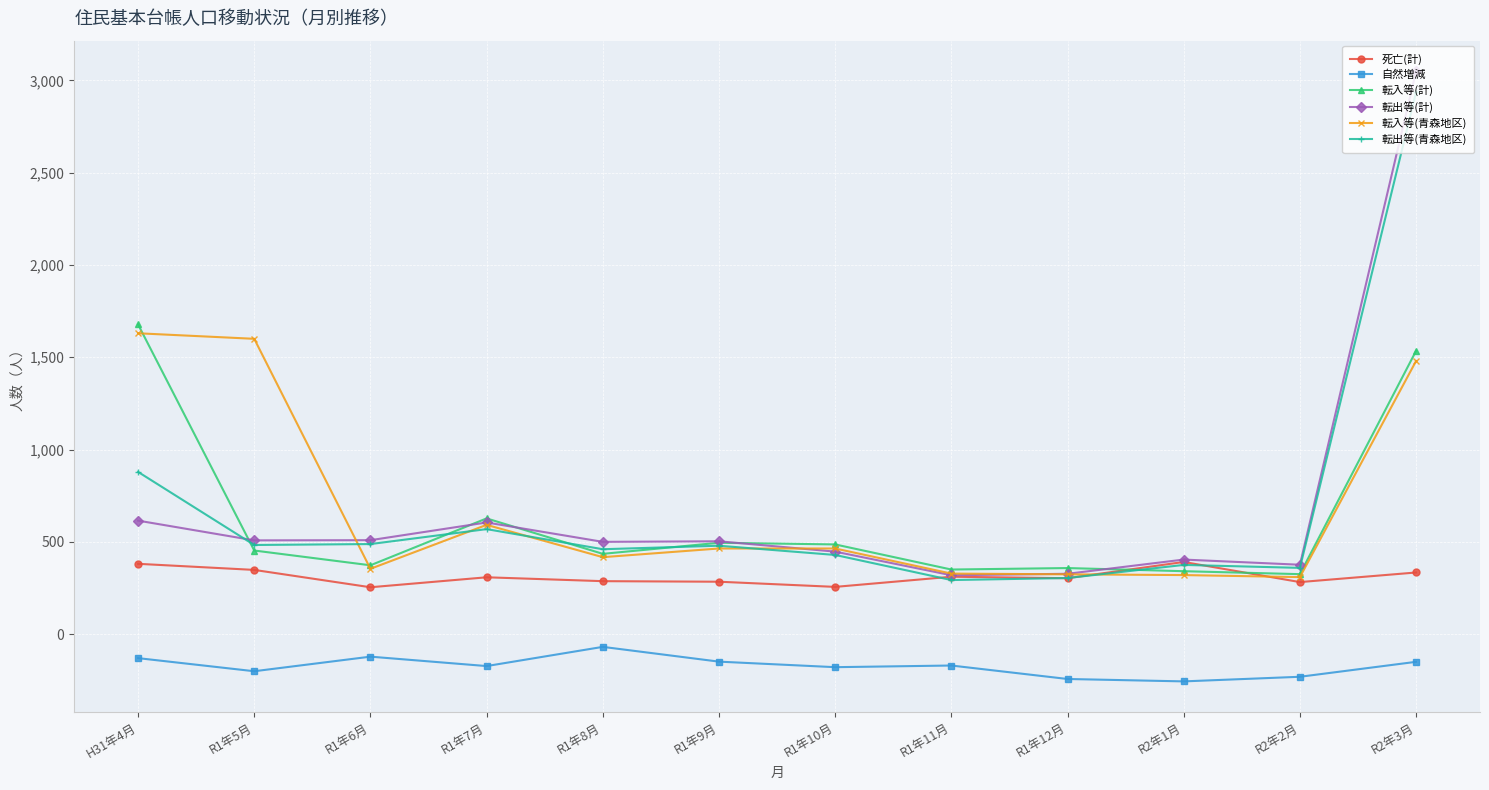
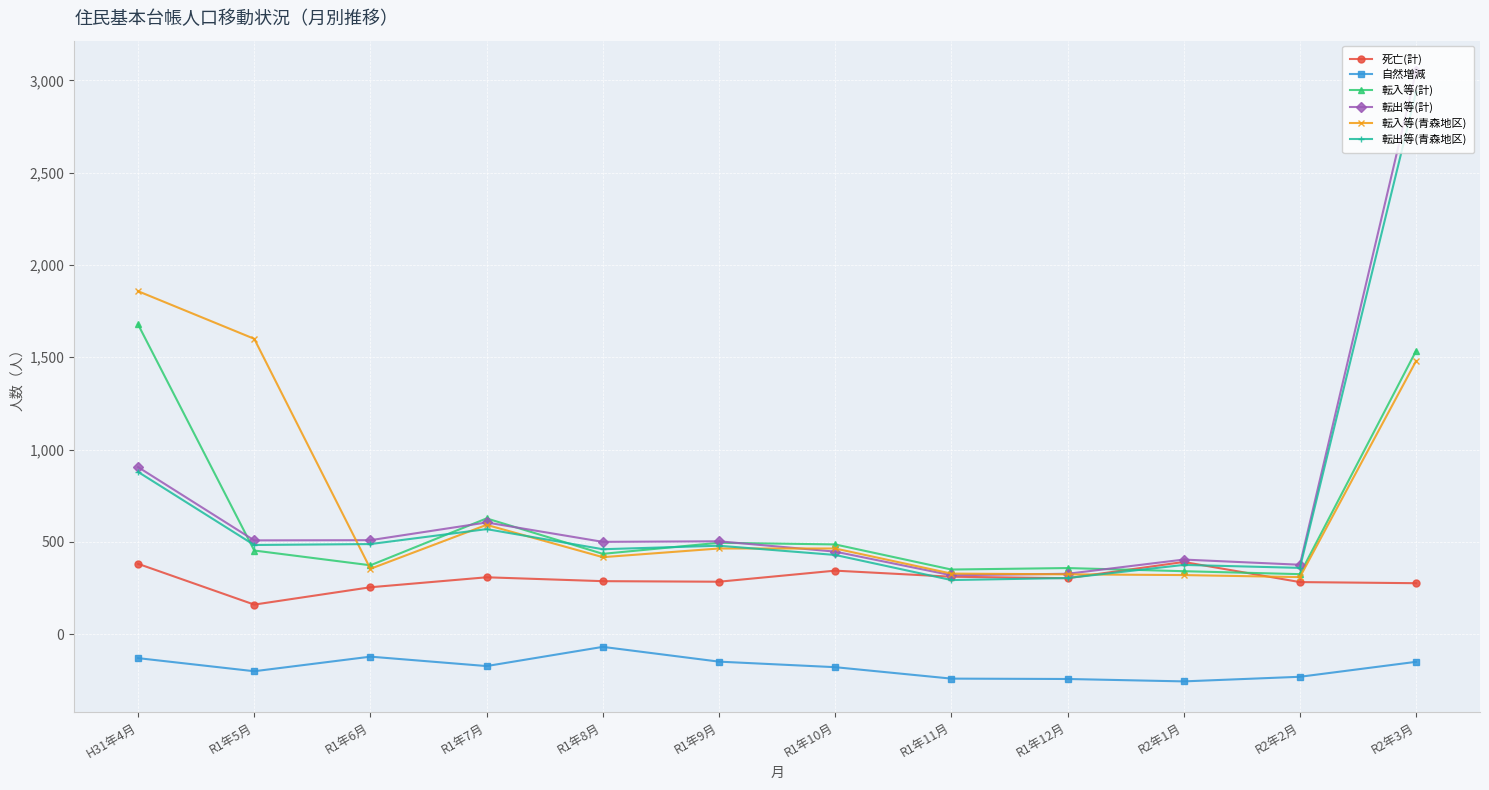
  {
    "死亡(計)": {
      "H31年4月": "380",
-     "R1年5月": "350",
+     "R1年5月": "160",
      "R1年6月": "250",
      "R1年7月": "310",
      "R1年8月": "290",
      "R1年9月": "280",
-     "R1年10月": "260",
+     "R1年10月": "340",
      "R2年2月": "280",
-     "R2年3月": "330"
+     "R2年3月": "280"
    },
    "自然増減": {
      "H31年4月": "-130",
      "R1年5月": "-200",
      "R1年6月": "-120",
      "R1年7月": "-170",
      "R1年8月": "-70",
      "R1年9月": "-150",
      "R1年10月": "-180",
-     "R1年11月": "-170",
+     "R1年11月": "-240",
      "R1年12月": "-240",
      "R2年1月": "-260",
      "R2年2月": "-230",
      "R2年3月": "-150"
    },
    "転出等(計)": {
-     "H31年4月": "620",
+     "H31年4月": "910",
      "R1年5月": "510",
      "R1年6月": "510",
      "R1年8月": "500",
      "R1年10月": "450",
      "R2年2月": "380"
    },
    "転入等(青森地区)": {
-     "H31年4月": "1,630",
+     "H31年4月": "1,860",
      "R1年5月": "1,600",
      "R1年6月": "350",
      "R1年8月": "420",
      "R1年9月": "460",
      "R1年10月": "460",
      "R2年1月": "320",
      "R2年2月": "310",
      "R2年3月": "1,480"
    }
  }
